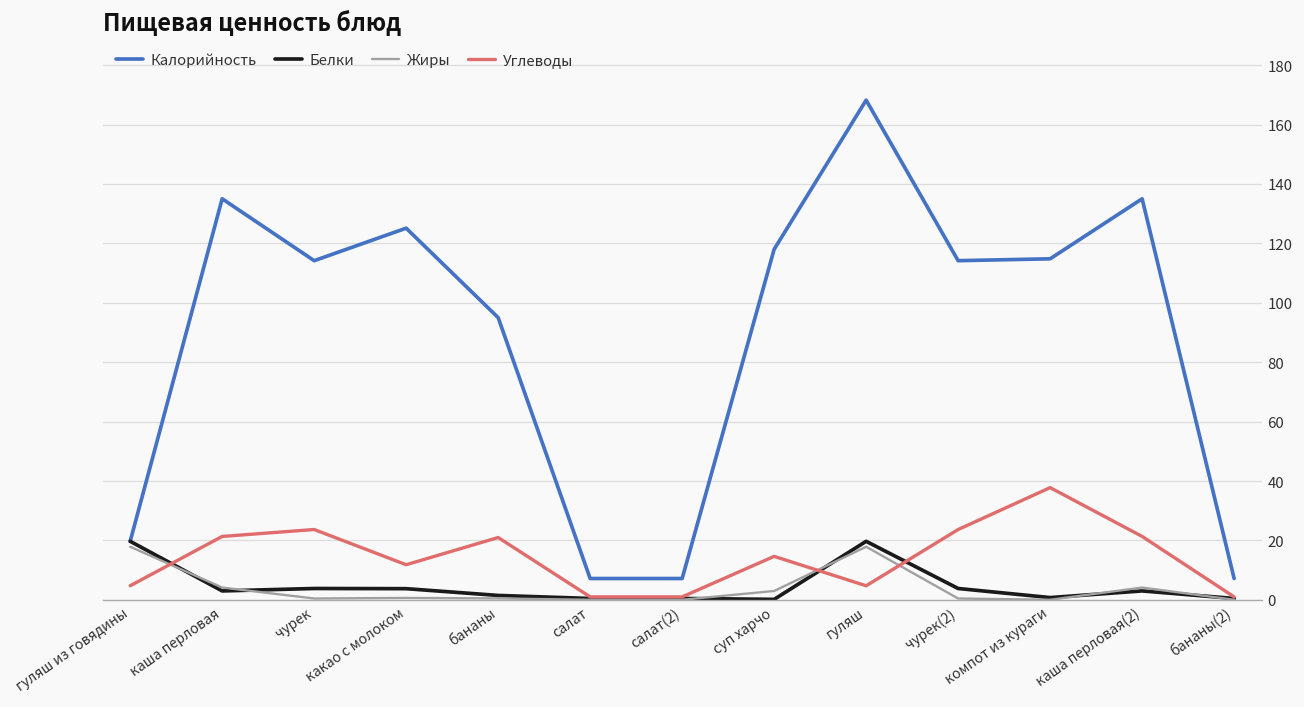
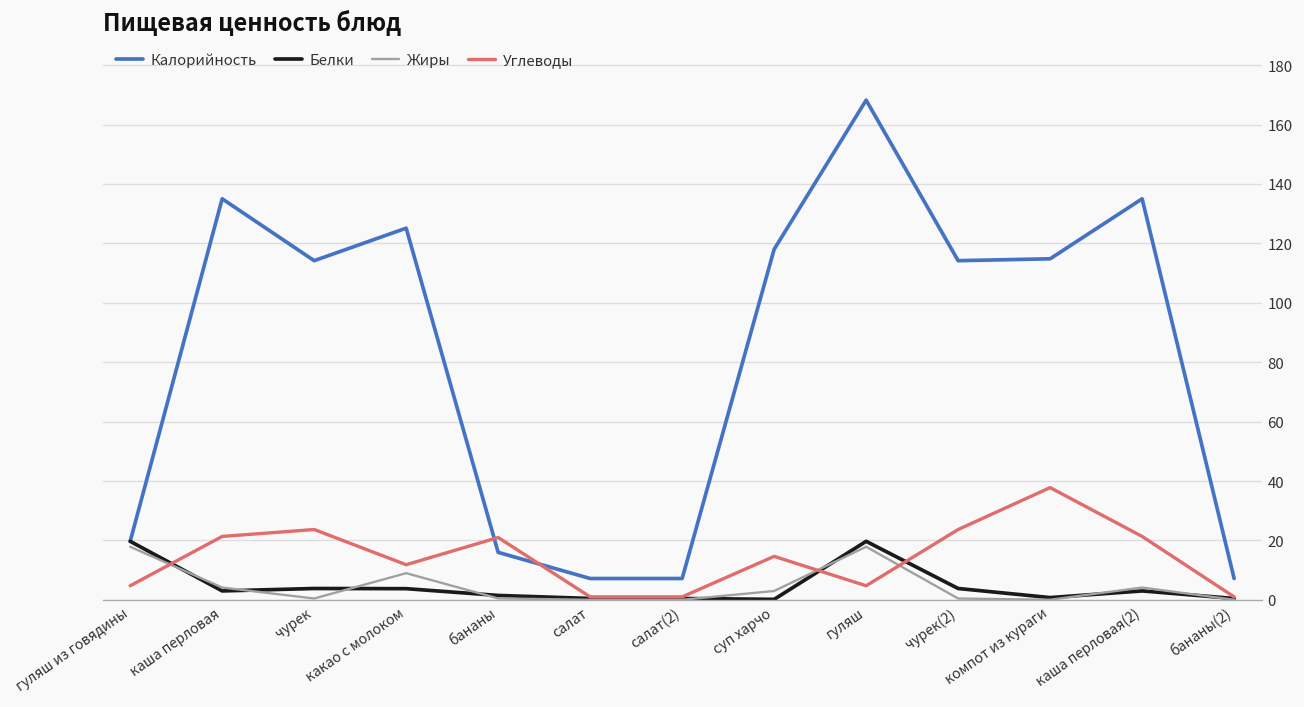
  {
    "Калорийность": {
      "каша перловая": 135,
      "чурек": 114,
      "какао с молоком": 125,
-     "бананы": 95,
+     "бананы": 16,
      "салат": 7,
      "салат(2)": 7,
      "суп харчо": 118,
      "гуляш": 168,
      "чурек(2)": 114,
      "компот из кураги": 115,
      "каша перловая(2)": 135,
      "бананы(2)": 7
    },
    "Белки": {
      "каша перловая": 3,
      "чурек": 4,
      "какао с молоком": 4,
      "суп харчо": 0,
      "гуляш": 20,
      "чурек(2)": 4,
      "каша перловая(2)": 3
    },
    "Жиры": {
      "гуляш из говядины": 18,
      "каша перловая": 4,
      "чурек": 0,
-     "какао с молоком": 1,
+     "какао с молоком": 9,
      "суп харчо": 3,
      "гуляш": 18,
      "чурек(2)": 0,
      "каша перловая(2)": 4
    },
    "Углеводы": {
      "гуляш из говядины": 5,
      "каша перловая": 21,
      "чурек": 24,
      "какао с молоком": 12,
      "бананы": 21,
      "суп харчо": 15,
      "гуляш": 5,
      "чурек(2)": 24,
      "компот из кураги": 38,
      "каша перловая(2)": 21
    }
  }
